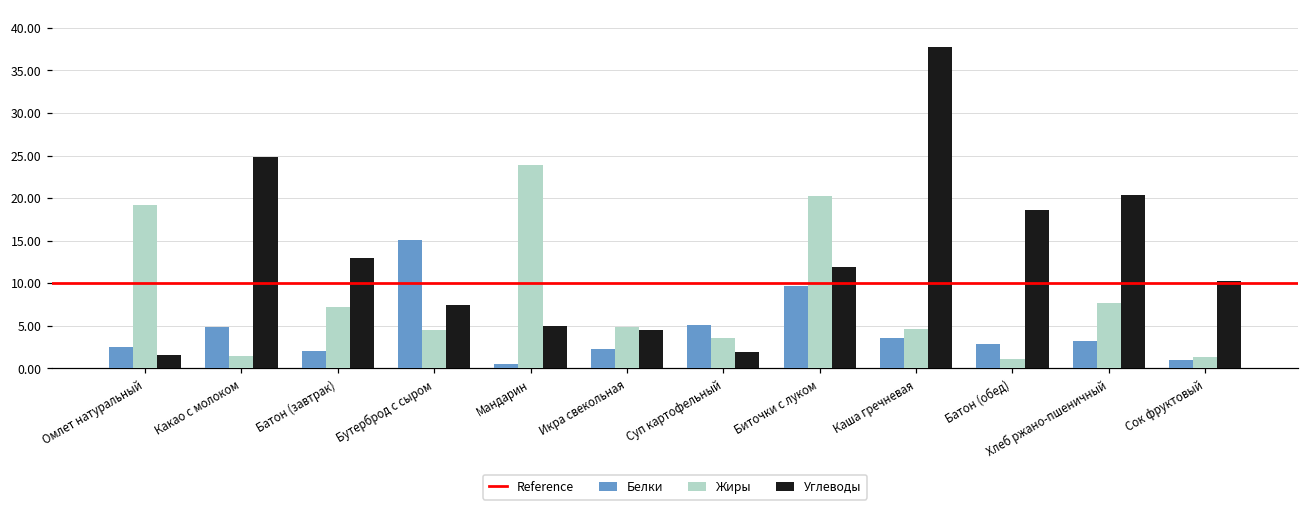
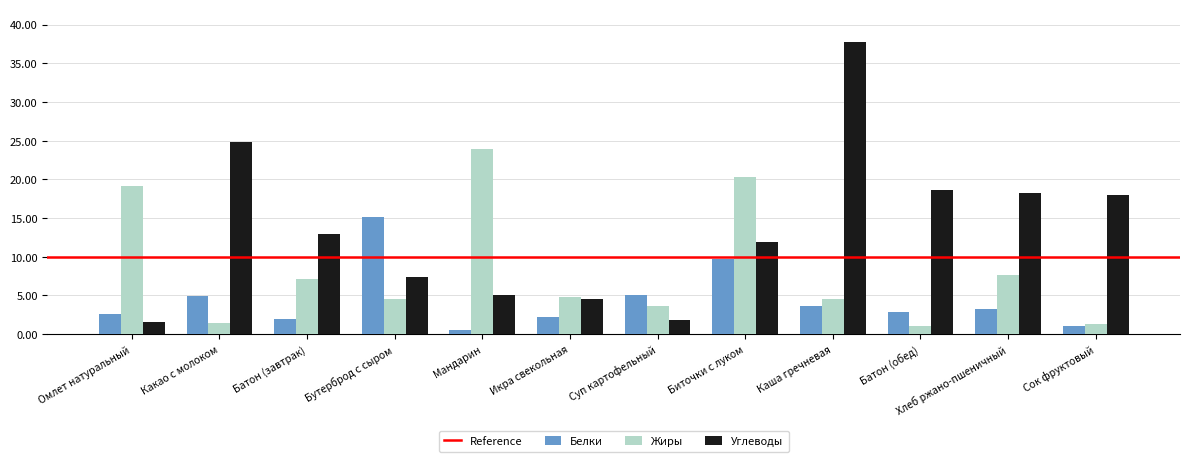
  {
    "Белки": {
      "Омлет натуральный": 3,
      "Какао с молоком": 5,
      "Батон (завтрак)": 2,
      "Бутерброд с сыром": 15,
      "Мандарин": 1,
      "Икра свекольная": 2,
      "Суп картофельный": 5,
      "Биточки с луком": 10,
      "Каша гречневая": 4,
      "Батон (обед)": 3,
      "Хлеб ржано-пшеничный": 3,
      "Сок фруктовый": 1
    },
    "Жиры": {
      "Омлет натуральный": 19,
      "Какао с молоком": 1,
      "Батон (завтрак)": 7,
      "Бутерброд с сыром": 5,
      "Мандарин": 24,
      "Икра свекольная": 5,
      "Суп картофельный": 4,
      "Биточки с луком": 20,
      "Каша гречневая": 5,
      "Батон (обед)": 1,
      "Хлеб ржано-пшеничный": 8,
      "Сок фруктовый": 1
    },
    "Углеводы": {
      "Омлет натуральный": 2,
      "Какао с молоком": 25,
      "Батон (завтрак)": 13,
      "Бутерброд с сыром": 7,
      "Мандарин": 5,
      "Икра свекольная": 5,
      "Суп картофельный": 2,
      "Биточки с луком": 12,
      "Каша гречневая": 38,
      "Батон (обед)": 19,
-     "Хлеб ржано-пшеничный": 20,
-     "Сок фруктовый": 10
+     "Хлеб ржано-пшеничный": 18,
+     "Сок фруктовый": 18
    }
  }
